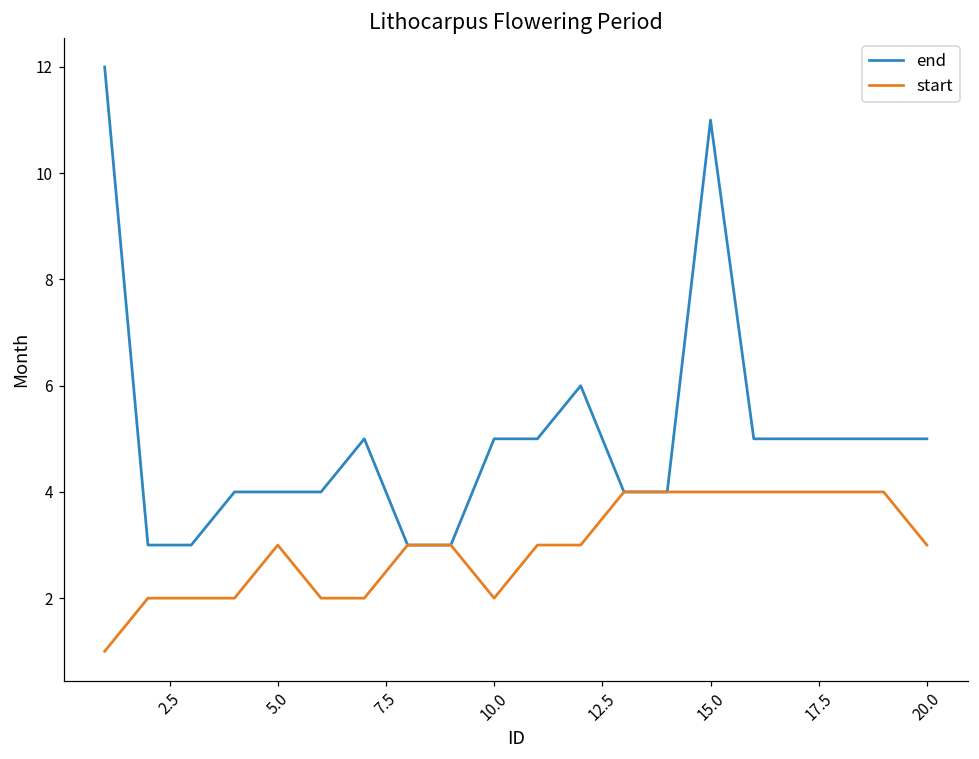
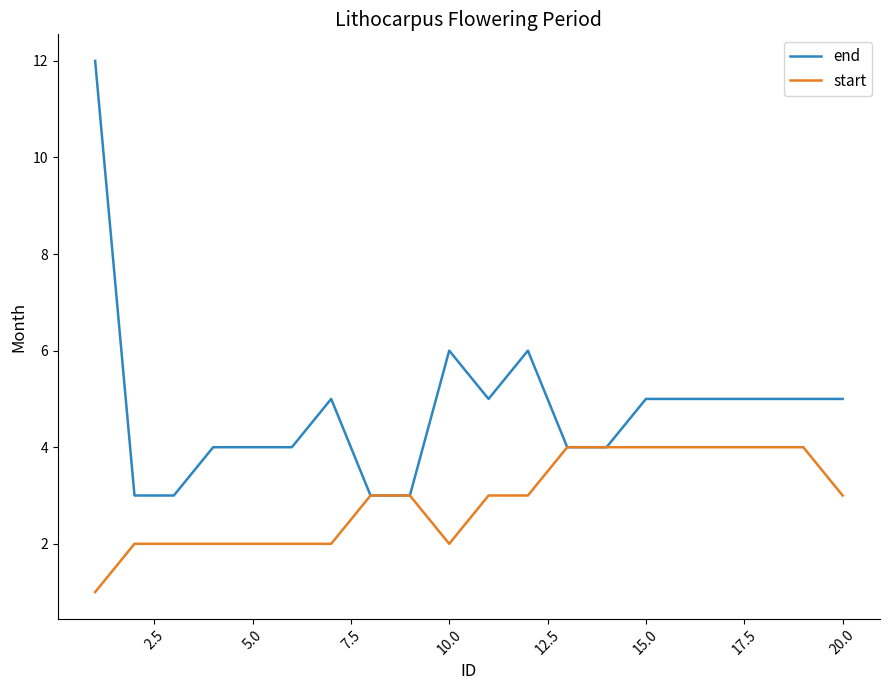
  {
    "end": {
      "5.0": 4,
-     "10.0": 5,
-     "15.0": 11,
+     "10.0": 6,
+     "15.0": 5,
      "20.0": 5
    },
    "start": {
-     "5.0": 3,
+     "5.0": 2,
      "10.0": 2,
      "15.0": 4,
      "20.0": 3
    }
  }
